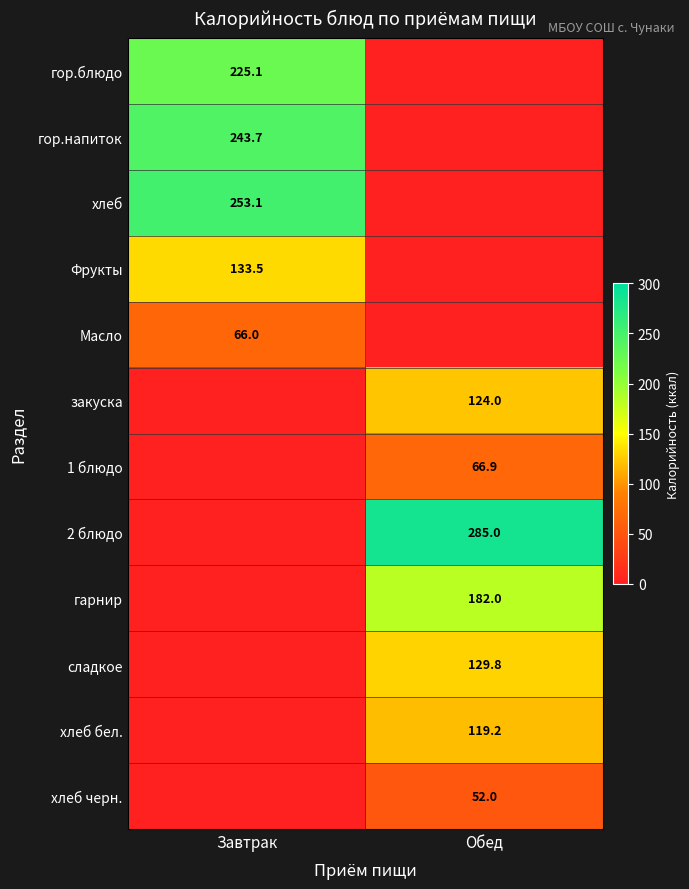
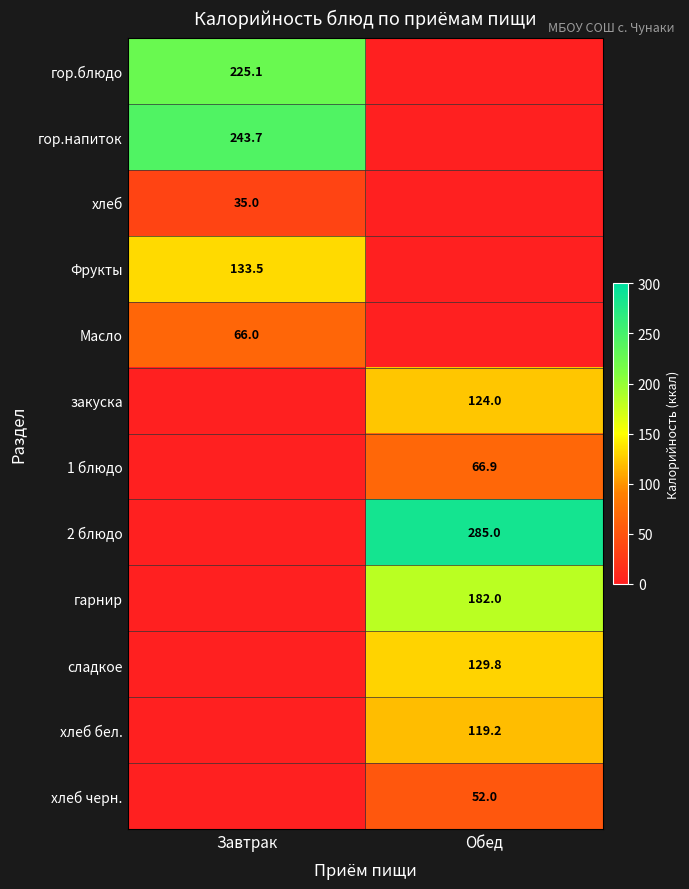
  {
    "гор.блюдо": {
      "Завтрак": 225.1
    },
    "гор.напиток": {
      "Завтрак": 243.7
    },
    "хлеб": {
-     "Завтрак": 253.1
+     "Завтрак": 35.0
    },
    "Фрукты": {
      "Завтрак": 133.5
    },
    "Масло": {
      "Завтрак": 66.0
    },
    "закуска": {
      "Обед": 124.0
    },
    "1 блюдо": {
      "Обед": 66.9
    },
    "2 блюдо": {
      "Обед": 285.0
    },
    "гарнир": {
      "Обед": 182.0
    },
    "сладкое": {
      "Обед": 129.8
    },
    "хлеб бел.": {
      "Обед": 119.2
    },
    "хлеб черн.": {
      "Обед": 52.0
    }
  }
